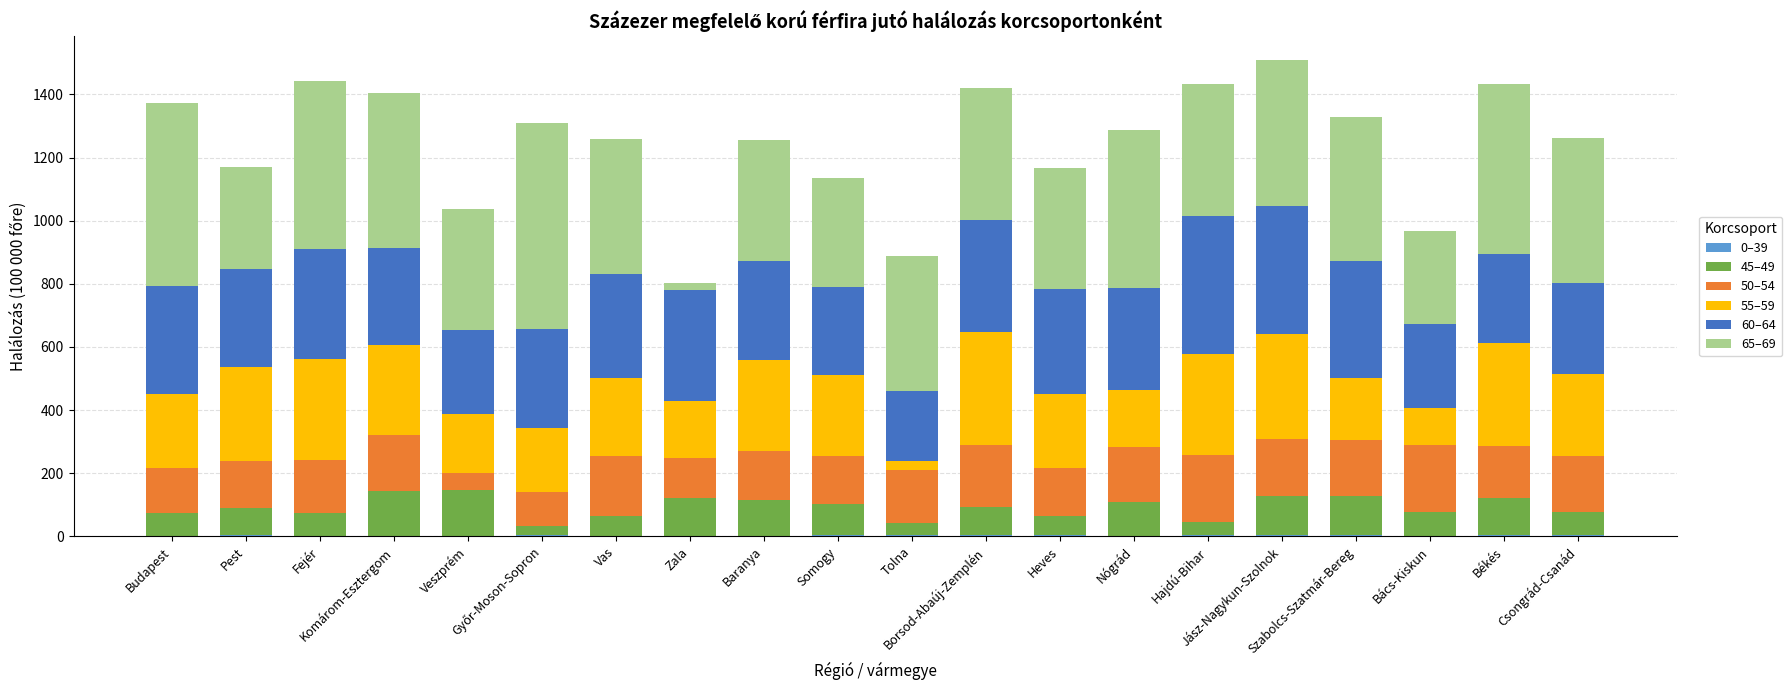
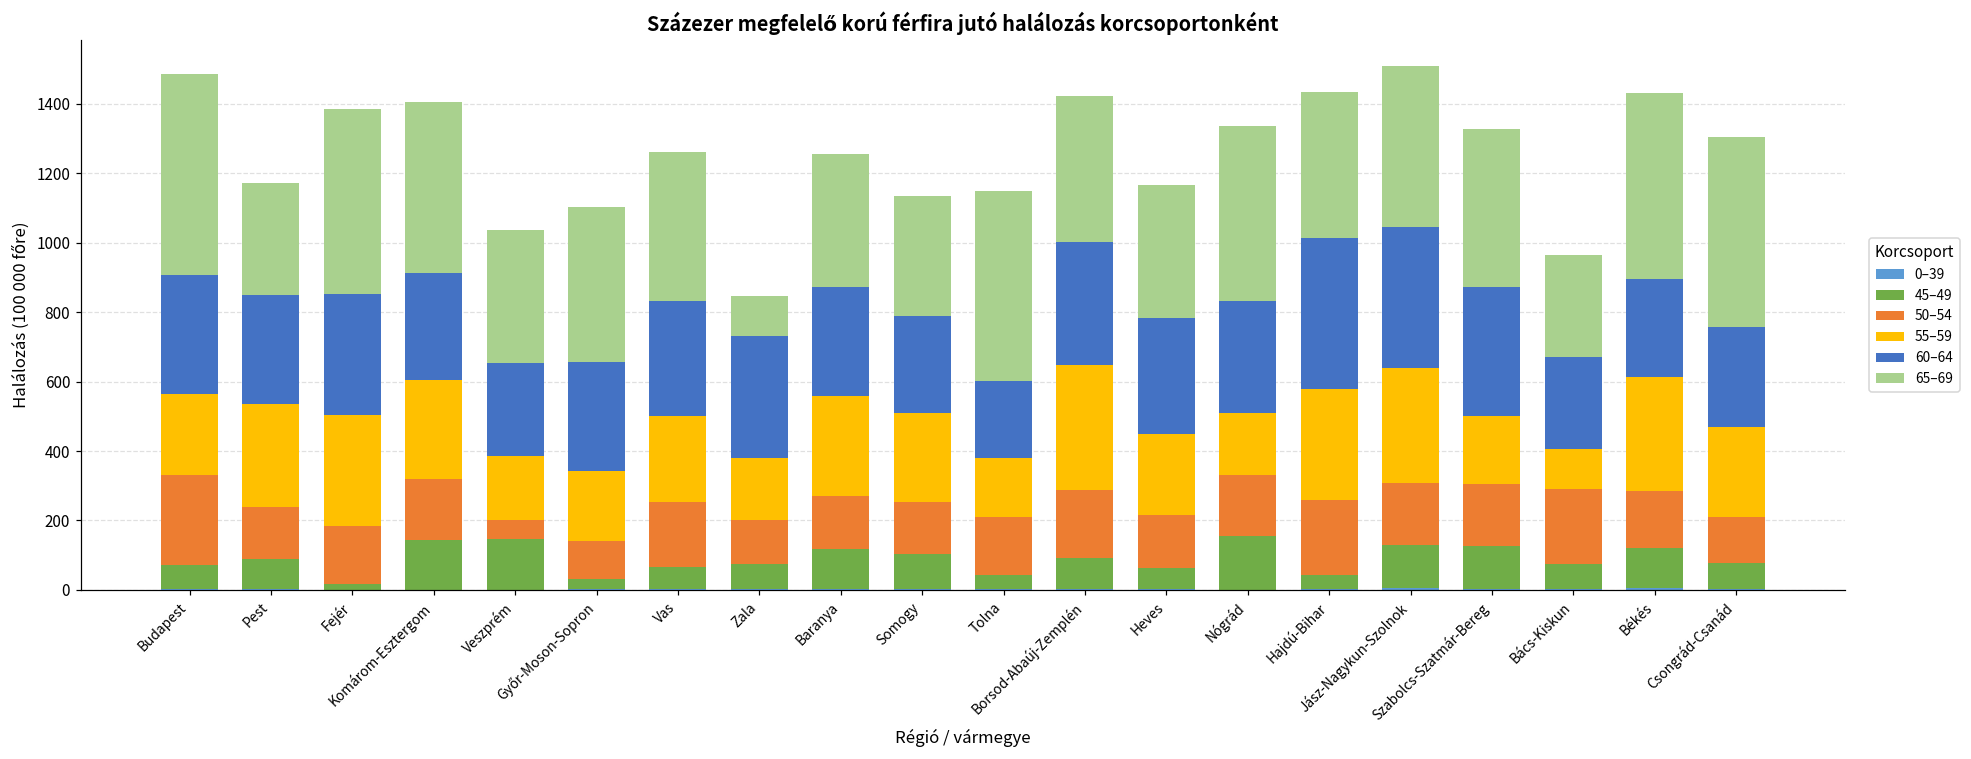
  {
    "45–49": {
      "Budapest": 70,
      "Pest": 80,
-     "Fejér": 70,
+     "Fejér": 20,
      "Komárom-Esztergom": 140,
      "Veszprém": 150,
      "Győr-Moson-Sopron": 30,
      "Vas": 60,
-     "Zala": 120,
+     "Zala": 70,
      "Baranya": 110,
      "Somogy": 100,
      "Tolna": 40,
      "Borsod-Abaúj-Zemplén": 90,
      "Heves": 60,
-     "Nógrád": 110,
+     "Nógrád": 160,
      "Hajdú-Bihar": 40,
      "Jász-Nagykun-Szolnok": 120,
      "Szabolcs-Szatmár-Bereg": 120,
      "Bács-Kiskun": 70,
      "Békés": 120,
      "Csongrád-Csanád": 70
    },
    "50–54": {
-     "Budapest": 140,
+     "Budapest": 260,
      "Pest": 150,
      "Fejér": 170,
      "Komárom-Esztergom": 180,
      "Veszprém": 50,
      "Győr-Moson-Sopron": 110,
      "Vas": 190,
      "Zala": 130,
      "Baranya": 160,
      "Somogy": 150,
      "Tolna": 170,
      "Borsod-Abaúj-Zemplén": 200,
      "Heves": 150,
      "Nógrád": 170,
      "Hajdú-Bihar": 210,
      "Jász-Nagykun-Szolnok": 180,
      "Szabolcs-Szatmár-Bereg": 180,
      "Bács-Kiskun": 210,
      "Békés": 170,
-     "Csongrád-Csanád": 180
+     "Csongrád-Csanád": 130
    },
    "55–59": {
      "Budapest": 230,
      "Pest": 300,
      "Fejér": 320,
      "Komárom-Esztergom": 290,
      "Veszprém": 190,
      "Győr-Moson-Sopron": 200,
      "Vas": 250,
      "Zala": 180,
      "Baranya": 290,
      "Somogy": 260,
-     "Tolna": 30,
+     "Tolna": 170,
      "Borsod-Abaúj-Zemplén": 360,
      "Heves": 240,
      "Nógrád": 180,
      "Hajdú-Bihar": 320,
      "Jász-Nagykun-Szolnok": 330,
      "Szabolcs-Szatmár-Bereg": 200,
      "Bács-Kiskun": 120,
      "Békés": 330,
      "Csongrád-Csanád": 260
    },
    "65–69": {
      "Budapest": 580,
      "Pest": 320,
      "Fejér": 530,
      "Komárom-Esztergom": 490,
      "Veszprém": 380,
-     "Győr-Moson-Sopron": 650,
+     "Győr-Moson-Sopron": 450,
      "Vas": 430,
-     "Zala": 20,
+     "Zala": 120,
      "Baranya": 380,
      "Somogy": 350,
-     "Tolna": 430,
+     "Tolna": 550,
      "Borsod-Abaúj-Zemplén": 420,
      "Heves": 380,
      "Nógrád": 500,
      "Hajdú-Bihar": 420,
      "Jász-Nagykun-Szolnok": 460,
      "Szabolcs-Szatmár-Bereg": 460,
      "Bács-Kiskun": 290,
      "Békés": 540,
-     "Csongrád-Csanád": 460
+     "Csongrád-Csanád": 550
    }
  }
